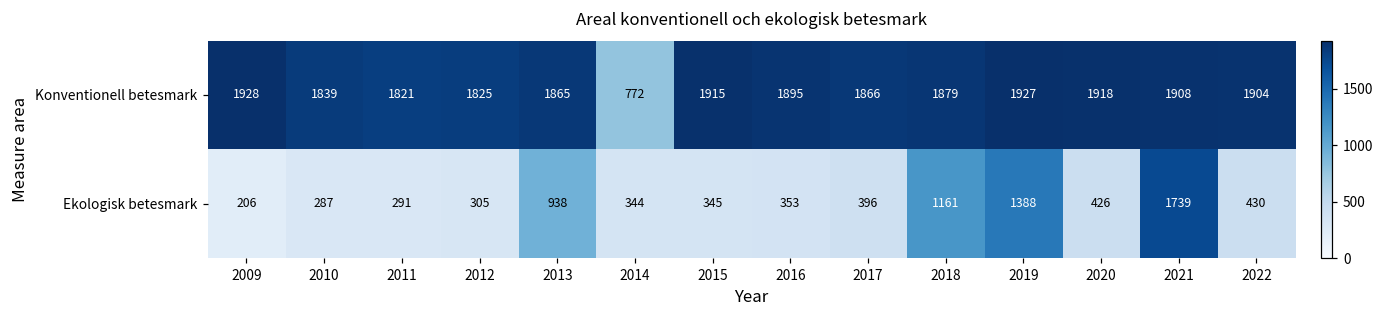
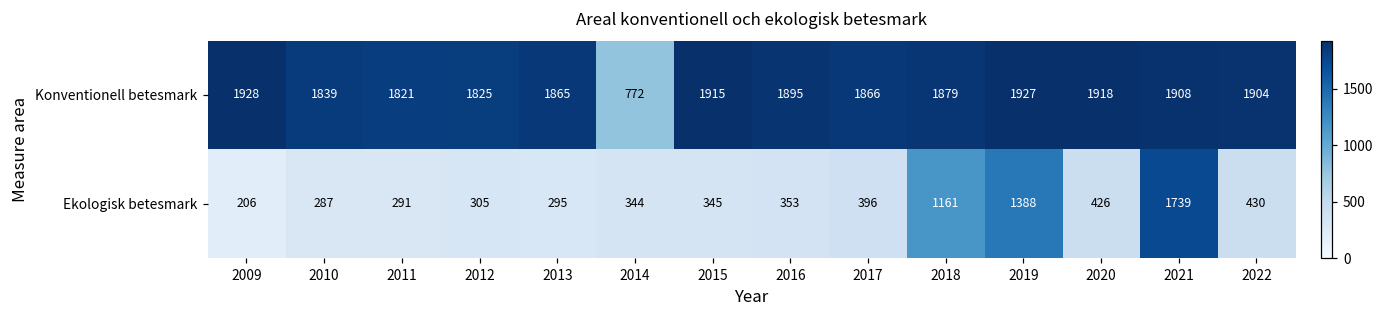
  {
    "Konventionell betesmark": {
      "2009": 1928,
      "2010": 1839,
      "2011": 1821,
      "2012": 1825,
      "2013": 1865,
      "2014": 772,
      "2015": 1915,
      "2016": 1895,
      "2017": 1866,
      "2018": 1879,
      "2019": 1927,
      "2020": 1918,
      "2021": 1908,
      "2022": 1904
    },
    "Ekologisk betesmark": {
      "2009": 206,
      "2010": 287,
      "2011": 291,
      "2012": 305,
-     "2013": 938,
+     "2013": 295,
      "2014": 344,
      "2015": 345,
      "2016": 353,
      "2017": 396,
      "2018": 1161,
      "2019": 1388,
      "2020": 426,
      "2021": 1739,
      "2022": 430
    }
  }
